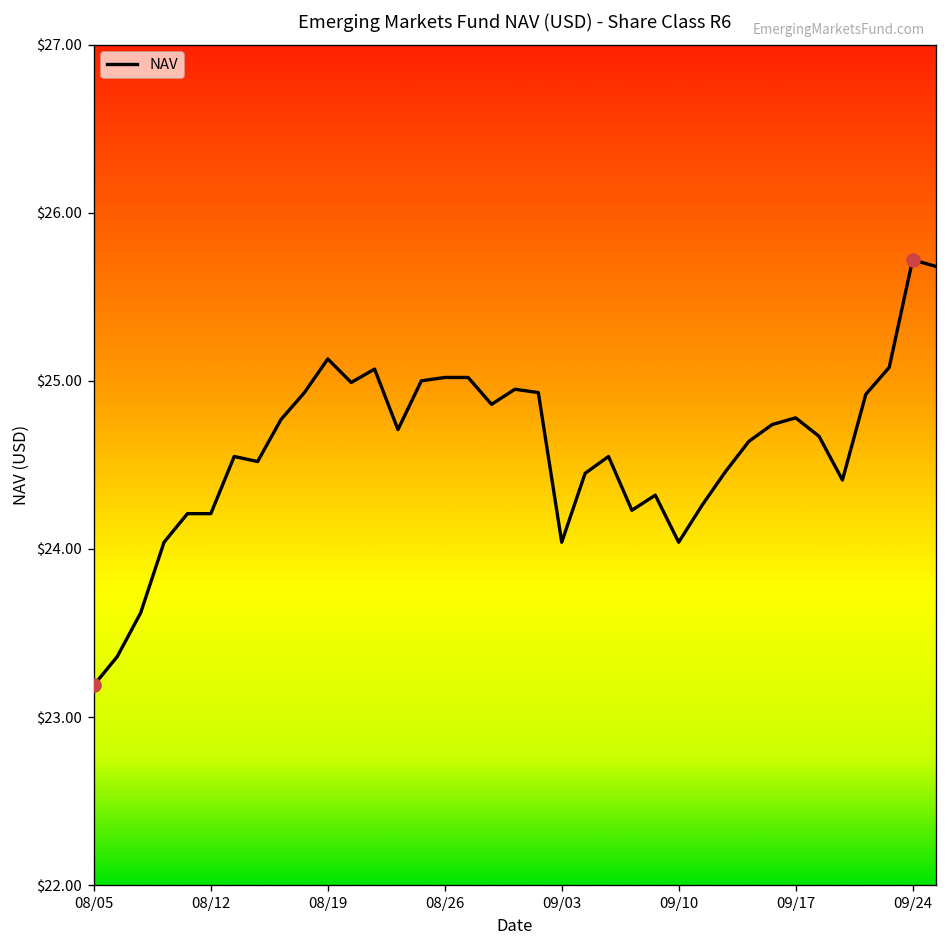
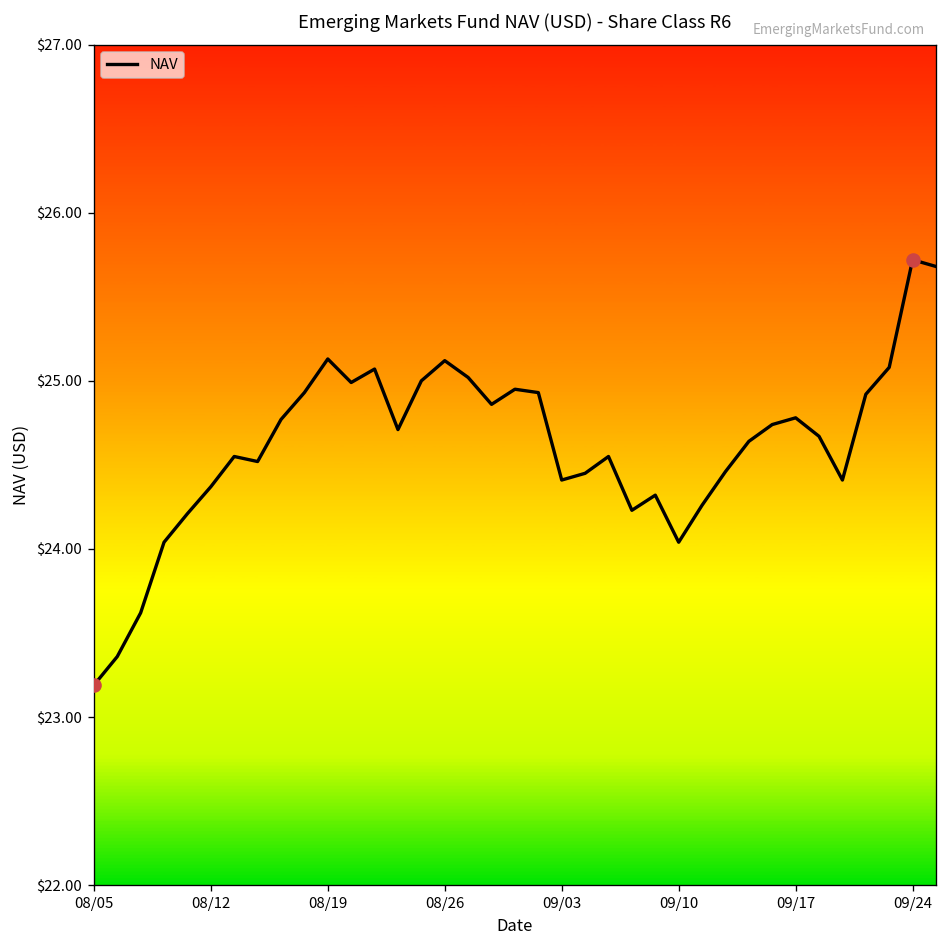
  {
    "NAV": {
-     "08/12": "$24.21",
+     "08/12": "$24.37",
      "08/19": "$25.13",
-     "08/26": "$25.02",
-     "09/03": "$24.04",
+     "08/26": "$25.12",
+     "09/03": "$24.41",
      "09/10": "$24.04",
      "09/17": "$24.78"
    }
  }
